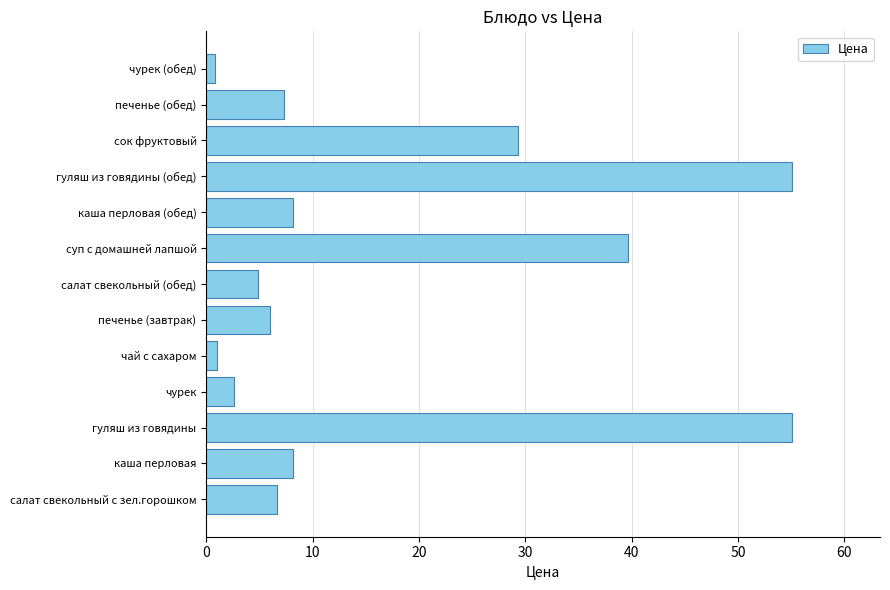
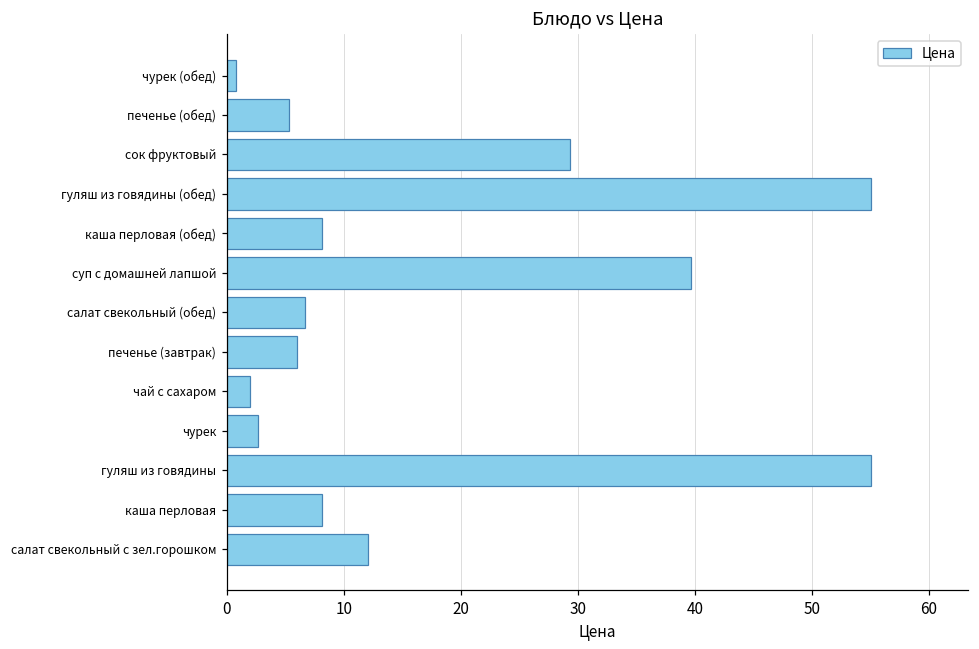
  {
    "чурек (обед)": 0.8,
-   "печенье (обед)": 7.3,
+   "печенье (обед)": 5.3,
    "сок фруктовый": 29.3,
    "гуляш из говядины (обед)": 55.1,
    "каша перловая (обед)": 8.2,
    "суп с домашней лапшой": 39.7,
-   "салат свекольный (обед)": 4.9,
+   "салат свекольный (обед)": 6.7,
    "печенье (завтрак)": 6.0,
-   "чай с сахаром": 1,
+   "чай с сахаром": 2,
    "чурек": 2.6,
    "гуляш из говядины": 55.1,
    "каша перловая": 8.2,
-   "салат свекольный с зел.горошком": 6.7
+   "салат свекольный с зел.горошком": 12.1
  }
